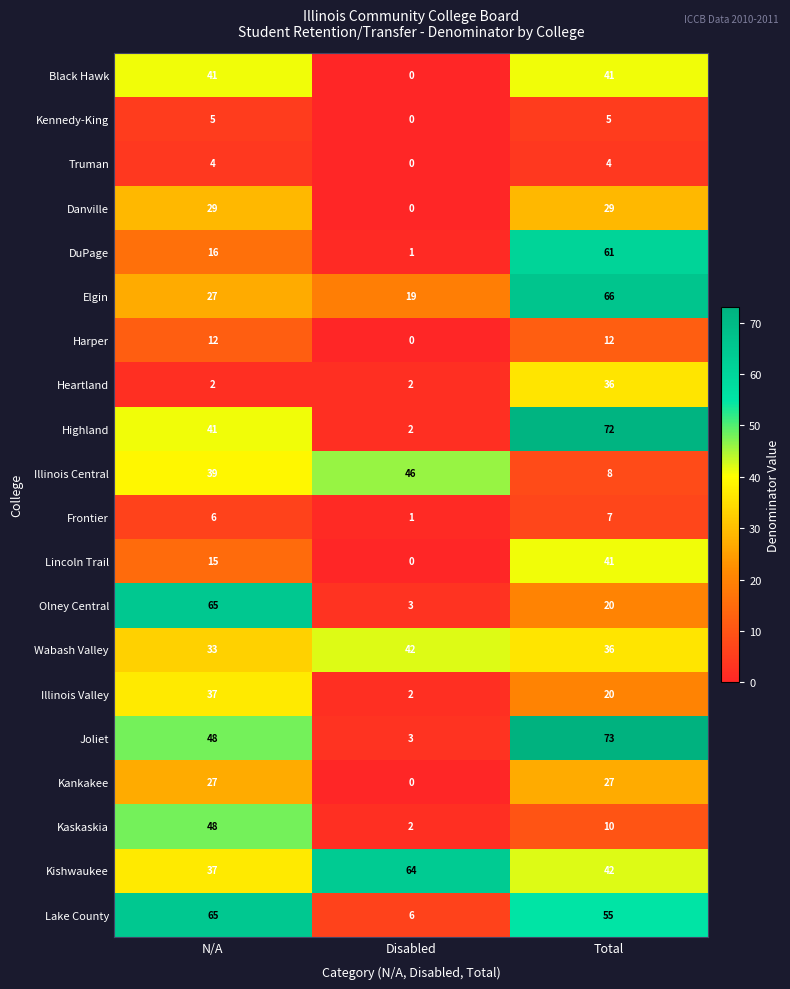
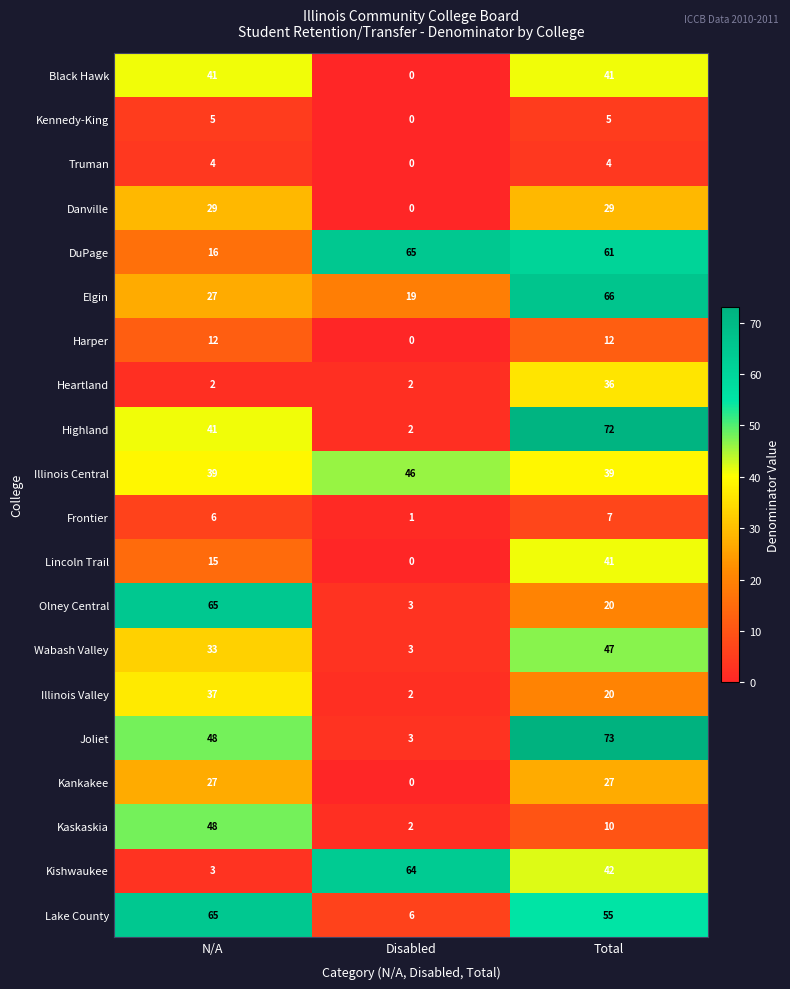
  {
    "Black Hawk": {
      "N/A": 41,
      "Disabled": 0,
      "Total": 41
    },
    "Kennedy-King": {
      "N/A": 5,
      "Disabled": 0,
      "Total": 5
    },
    "Truman": {
      "N/A": 4,
      "Disabled": 0,
      "Total": 4
    },
    "Danville": {
      "N/A": 29,
      "Disabled": 0,
      "Total": 29
    },
    "DuPage": {
      "N/A": 16,
-     "Disabled": 1,
+     "Disabled": 65,
      "Total": 61
    },
    "Elgin": {
      "N/A": 27,
      "Disabled": 19,
      "Total": 66
    },
    "Harper": {
      "N/A": 12,
      "Disabled": 0,
      "Total": 12
    },
    "Heartland": {
      "N/A": 2,
      "Disabled": 2,
      "Total": 36
    },
    "Highland": {
      "N/A": 41,
      "Disabled": 2,
      "Total": 72
    },
    "Illinois Central": {
      "N/A": 39,
      "Disabled": 46,
-     "Total": 8
+     "Total": 39
    },
    "Frontier": {
      "N/A": 6,
      "Disabled": 1,
      "Total": 7
    },
    "Lincoln Trail": {
      "N/A": 15,
      "Disabled": 0,
      "Total": 41
    },
    "Olney Central": {
      "N/A": 65,
      "Disabled": 3,
      "Total": 20
    },
    "Wabash Valley": {
      "N/A": 33,
-     "Disabled": 42,
-     "Total": 36
+     "Disabled": 3,
+     "Total": 47
    },
    "Illinois Valley": {
      "N/A": 37,
      "Disabled": 2,
      "Total": 20
    },
    "Joliet": {
      "N/A": 48,
      "Disabled": 3,
      "Total": 73
    },
    "Kankakee": {
      "N/A": 27,
      "Disabled": 0,
      "Total": 27
    },
    "Kaskaskia": {
      "N/A": 48,
      "Disabled": 2,
      "Total": 10
    },
    "Kishwaukee": {
-     "N/A": 37,
+     "N/A": 3,
      "Disabled": 64,
      "Total": 42
    },
    "Lake County": {
      "N/A": 65,
      "Disabled": 6,
      "Total": 55
    }
  }
